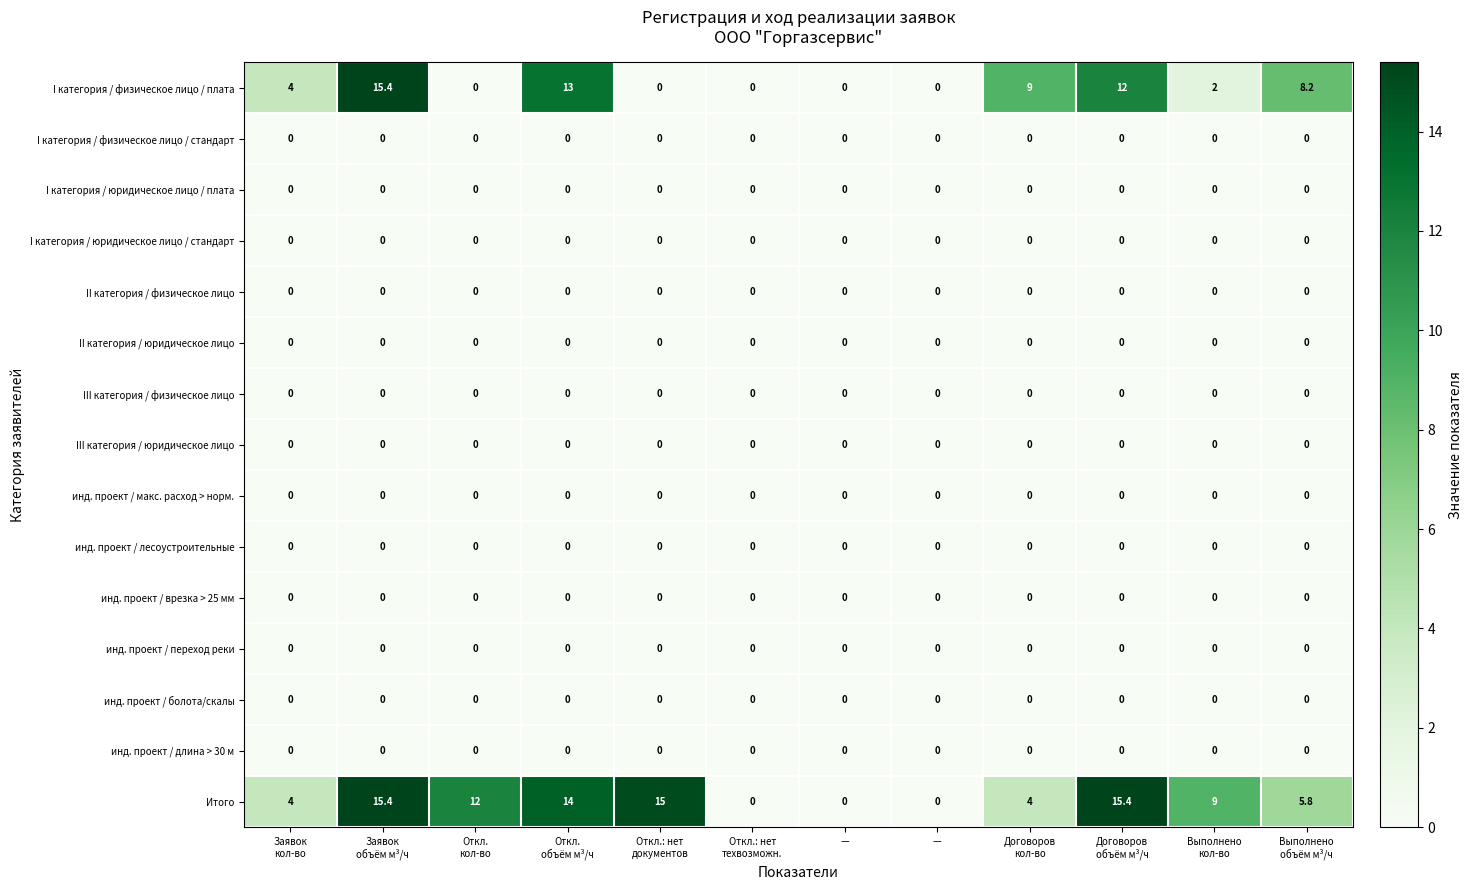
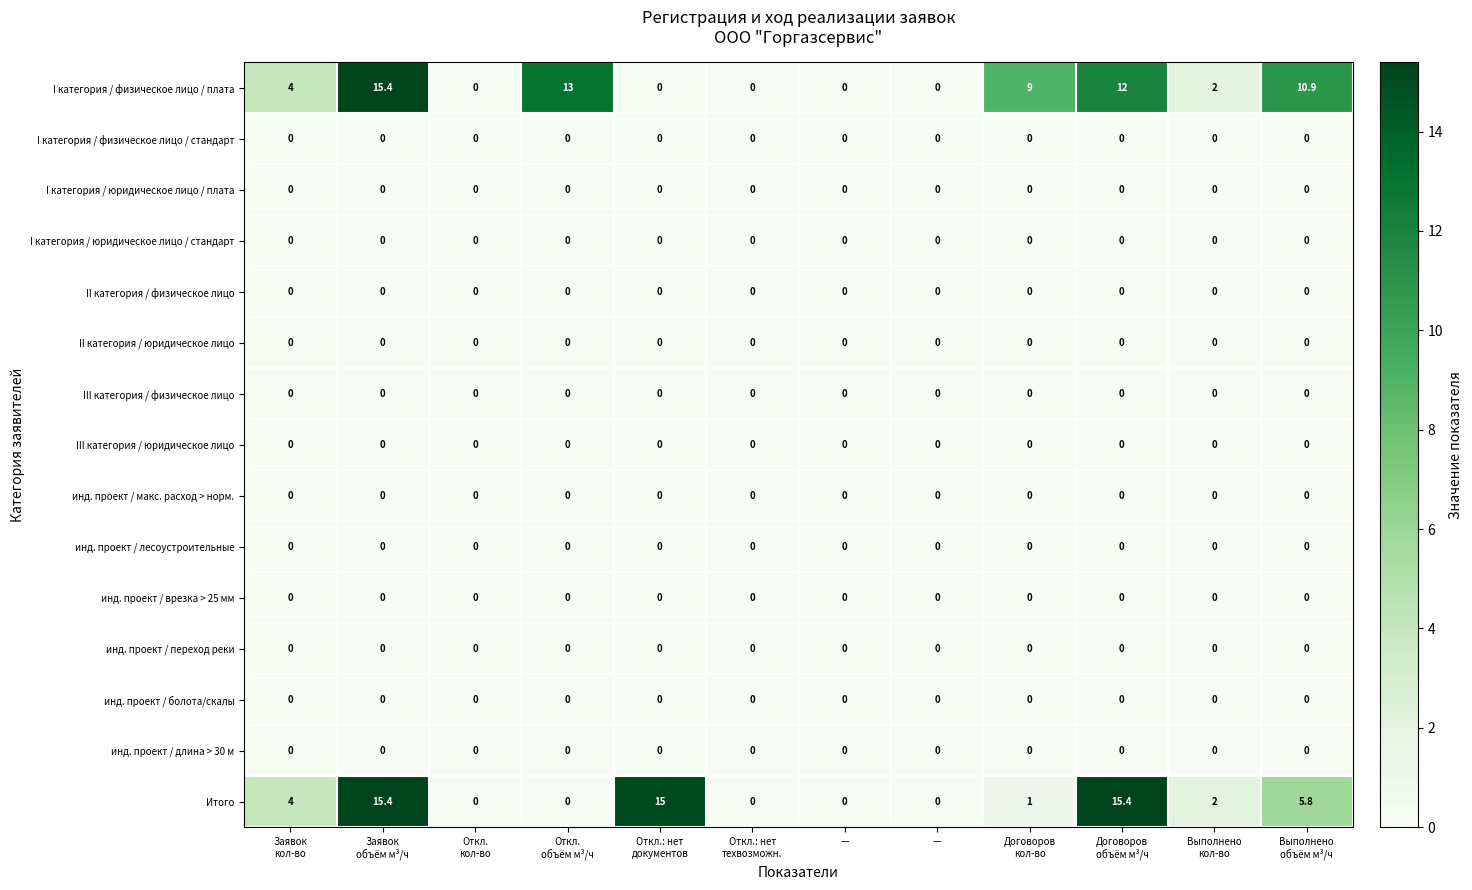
  {
    "I категория / физическое лицо / плата": {
      "Заявок кол-во": 4,
      "Заявок объём м³/ч": 15.4,
      "Откл. кол-во": 0,
      "Откл. объём м³/ч": 13,
      "Откл.: нет документов": 0,
      "Откл.: нет техвозможн.": 0,
      "Договоров кол-во": 9,
      "Договоров объём м³/ч": 12,
      "Выполнено кол-во": 2,
-     "Выполнено объём м³/ч": 8.2
+     "Выполнено объём м³/ч": 10.9
    },
    "I категория / физическое лицо / стандарт": {
      "Заявок кол-во": 0,
      "Заявок объём м³/ч": 0,
      "Откл. кол-во": 0,
      "Откл. объём м³/ч": 0,
      "Откл.: нет документов": 0,
      "Откл.: нет техвозможн.": 0,
      "Договоров кол-во": 0,
      "Договоров объём м³/ч": 0,
      "Выполнено кол-во": 0,
      "Выполнено объём м³/ч": 0
    },
    "I категория / юридическое лицо / плата": {
      "Заявок кол-во": 0,
      "Заявок объём м³/ч": 0,
      "Откл. кол-во": 0,
      "Откл. объём м³/ч": 0,
      "Откл.: нет документов": 0,
      "Откл.: нет техвозможн.": 0,
      "Договоров кол-во": 0,
      "Договоров объём м³/ч": 0,
      "Выполнено кол-во": 0,
      "Выполнено объём м³/ч": 0
    },
    "I категория / юридическое лицо / стандарт": {
      "Заявок кол-во": 0,
      "Заявок объём м³/ч": 0,
      "Откл. кол-во": 0,
      "Откл. объём м³/ч": 0,
      "Откл.: нет документов": 0,
      "Откл.: нет техвозможн.": 0,
      "Договоров кол-во": 0,
      "Договоров объём м³/ч": 0,
      "Выполнено кол-во": 0,
      "Выполнено объём м³/ч": 0
    },
    "II категория / физическое лицо": {
      "Заявок кол-во": 0,
      "Заявок объём м³/ч": 0,
      "Откл. кол-во": 0,
      "Откл. объём м³/ч": 0,
      "Откл.: нет документов": 0,
      "Откл.: нет техвозможн.": 0,
      "Договоров кол-во": 0,
      "Договоров объём м³/ч": 0,
      "Выполнено кол-во": 0,
      "Выполнено объём м³/ч": 0
    },
    "II категория / юридическое лицо": {
      "Заявок кол-во": 0,
      "Заявок объём м³/ч": 0,
      "Откл. кол-во": 0,
      "Откл. объём м³/ч": 0,
      "Откл.: нет документов": 0,
      "Откл.: нет техвозможн.": 0,
      "Договоров кол-во": 0,
      "Договоров объём м³/ч": 0,
      "Выполнено кол-во": 0,
      "Выполнено объём м³/ч": 0
    },
    "III категория / физическое лицо": {
      "Заявок кол-во": 0,
      "Заявок объём м³/ч": 0,
      "Откл. кол-во": 0,
      "Откл. объём м³/ч": 0,
      "Откл.: нет документов": 0,
      "Откл.: нет техвозможн.": 0,
      "Договоров кол-во": 0,
      "Договоров объём м³/ч": 0,
      "Выполнено кол-во": 0,
      "Выполнено объём м³/ч": 0
    },
    "III категория / юридическое лицо": {
      "Заявок кол-во": 0,
      "Заявок объём м³/ч": 0,
      "Откл. кол-во": 0,
      "Откл. объём м³/ч": 0,
      "Откл.: нет документов": 0,
      "Откл.: нет техвозможн.": 0,
      "Договоров кол-во": 0,
      "Договоров объём м³/ч": 0,
      "Выполнено кол-во": 0,
      "Выполнено объём м³/ч": 0
    },
    "инд. проект / макс. расход > норм.": {
      "Заявок кол-во": 0,
      "Заявок объём м³/ч": 0,
      "Откл. кол-во": 0,
      "Откл. объём м³/ч": 0,
      "Откл.: нет документов": 0,
      "Откл.: нет техвозможн.": 0,
      "Договоров кол-во": 0,
      "Договоров объём м³/ч": 0,
      "Выполнено кол-во": 0,
      "Выполнено объём м³/ч": 0
    },
    "инд. проект / лесоустроительные": {
      "Заявок кол-во": 0,
      "Заявок объём м³/ч": 0,
      "Откл. кол-во": 0,
      "Откл. объём м³/ч": 0,
      "Откл.: нет документов": 0,
      "Откл.: нет техвозможн.": 0,
      "Договоров кол-во": 0,
      "Договоров объём м³/ч": 0,
      "Выполнено кол-во": 0,
      "Выполнено объём м³/ч": 0
    },
    "инд. проект / врезка > 25 мм": {
      "Заявок кол-во": 0,
      "Заявок объём м³/ч": 0,
      "Откл. кол-во": 0,
      "Откл. объём м³/ч": 0,
      "Откл.: нет документов": 0,
      "Откл.: нет техвозможн.": 0,
      "Договоров кол-во": 0,
      "Договоров объём м³/ч": 0,
      "Выполнено кол-во": 0,
      "Выполнено объём м³/ч": 0
    },
    "инд. проект / переход реки": {
      "Заявок кол-во": 0,
      "Заявок объём м³/ч": 0,
      "Откл. кол-во": 0,
      "Откл. объём м³/ч": 0,
      "Откл.: нет документов": 0,
      "Откл.: нет техвозможн.": 0,
      "Договоров кол-во": 0,
      "Договоров объём м³/ч": 0,
      "Выполнено кол-во": 0,
      "Выполнено объём м³/ч": 0
    },
    "инд. проект / болота/скалы": {
      "Заявок кол-во": 0,
      "Заявок объём м³/ч": 0,
      "Откл. кол-во": 0,
      "Откл. объём м³/ч": 0,
      "Откл.: нет документов": 0,
      "Откл.: нет техвозможн.": 0,
      "Договоров кол-во": 0,
      "Договоров объём м³/ч": 0,
      "Выполнено кол-во": 0,
      "Выполнено объём м³/ч": 0
    },
    "инд. проект / длина > 30 м": {
      "Заявок кол-во": 0,
      "Заявок объём м³/ч": 0,
      "Откл. кол-во": 0,
      "Откл. объём м³/ч": 0,
      "Откл.: нет документов": 0,
      "Откл.: нет техвозможн.": 0,
      "Договоров кол-во": 0,
      "Договоров объём м³/ч": 0,
      "Выполнено кол-во": 0,
      "Выполнено объём м³/ч": 0
    },
    "Итого": {
      "Заявок кол-во": 4,
      "Заявок объём м³/ч": 15.4,
-     "Откл. кол-во": 12,
-     "Откл. объём м³/ч": 14,
+     "Откл. кол-во": 0,
+     "Откл. объём м³/ч": 0,
      "Откл.: нет документов": 15,
      "Откл.: нет техвозможн.": 0,
-     "Договоров кол-во": 4,
+     "Договоров кол-во": 1,
      "Договоров объём м³/ч": 15.4,
-     "Выполнено кол-во": 9,
+     "Выполнено кол-во": 2,
      "Выполнено объём м³/ч": 5.8
    }
  }
